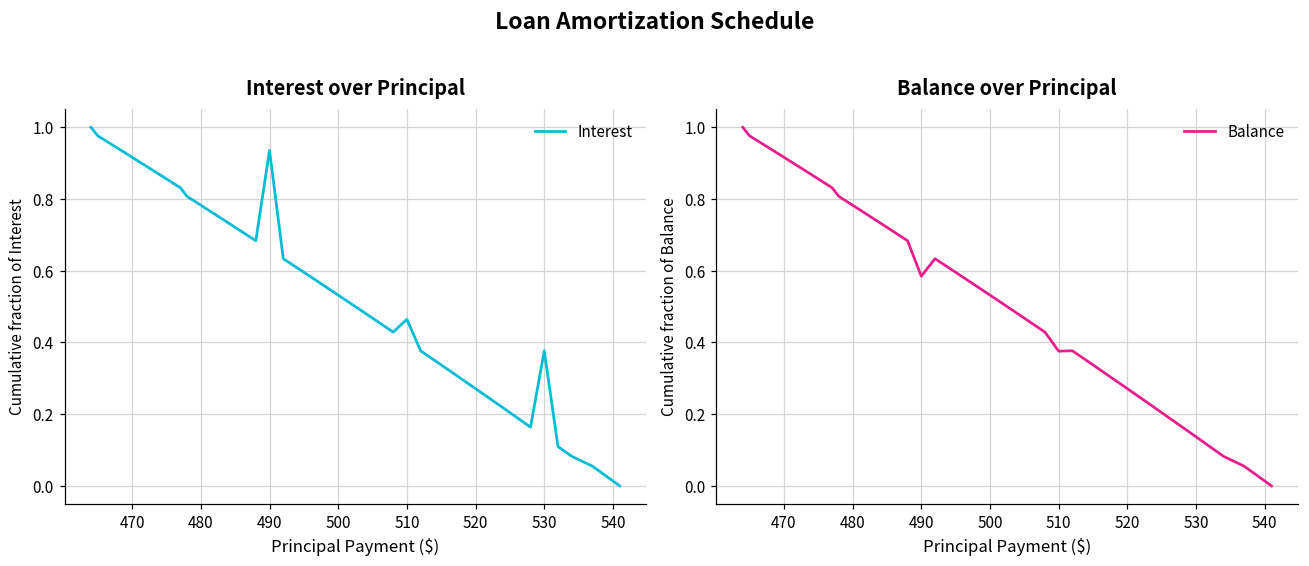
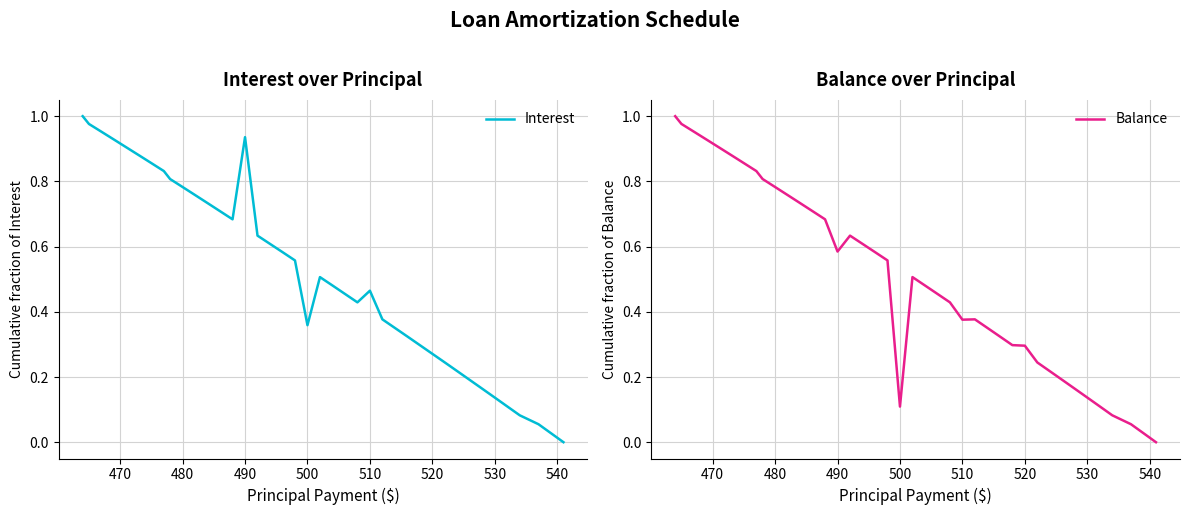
  {
    "Interest over Principal": {
      "480": 0.78,
      "490": 0.94,
-     "500": 0.53,
+     "500": 0.36,
      "510": 0.46,
      "520": 0.27,
-     "530": 0.38
+     "530": 0.14
    },
    "Balance over Principal": {
      "480": 0.78,
      "490": 0.58,
-     "500": 0.53,
+     "500": 0.11,
      "510": 0.38,
-     "520": 0.27,
+     "520": 0.30,
      "530": 0.14
    }
  }
